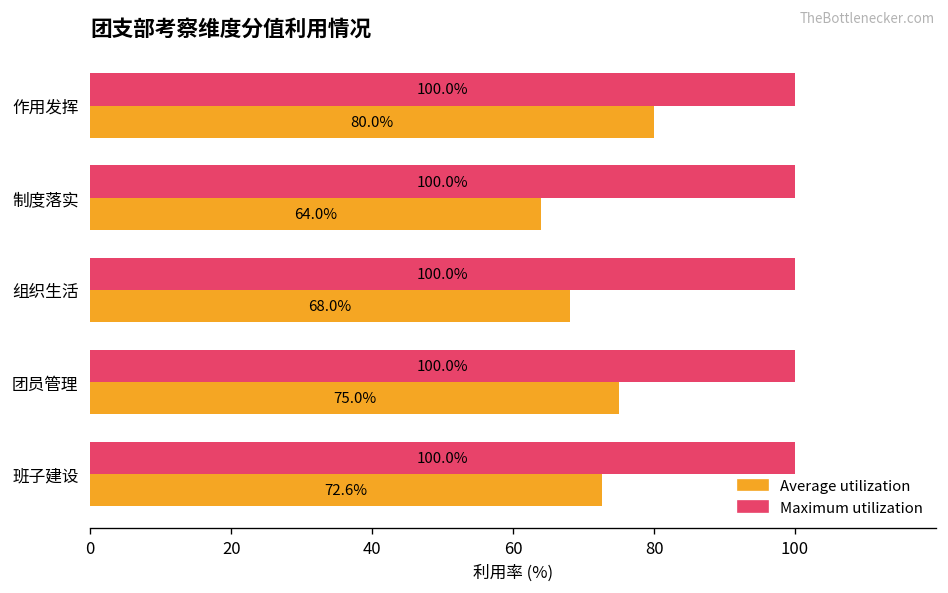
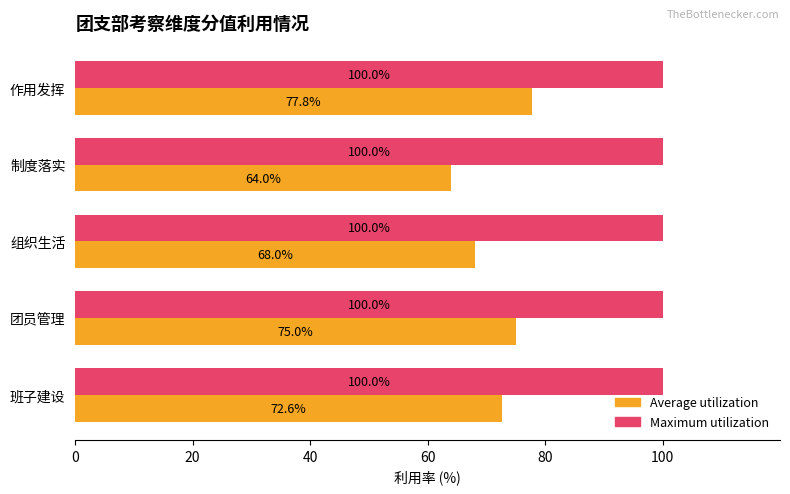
  {
    "Maximum utilization": {
      "作用发挥": "100.0%",
      "制度落实": "100.0%",
      "组织生活": "100.0%",
      "团员管理": "100.0%",
      "班子建设": "100.0%"
    },
    "Average utilization": {
-     "作用发挥": "80.0%",
+     "作用发挥": "77.8%",
      "制度落实": "64.0%",
      "组织生活": "68.0%",
      "团员管理": "75.0%",
      "班子建设": "72.6%"
    }
  }
